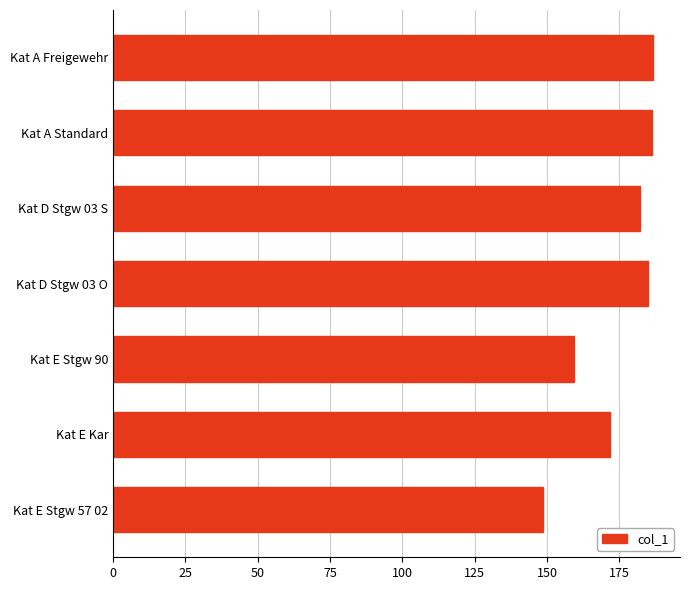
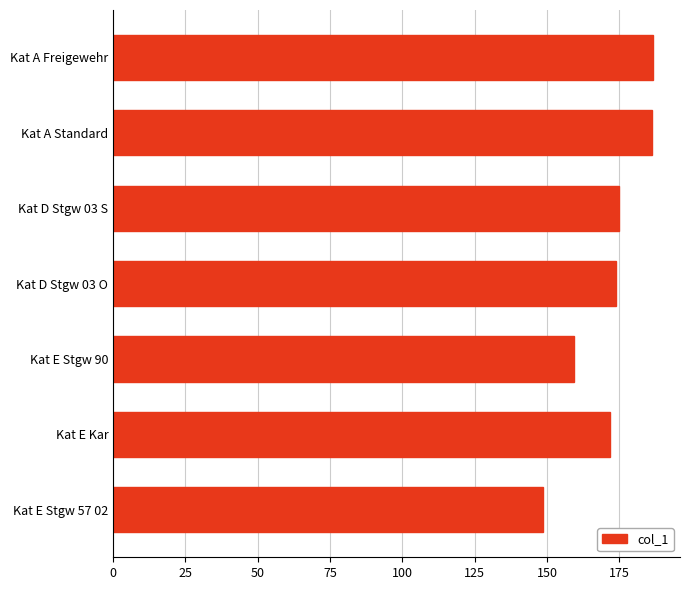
  {
    "Kat A Freigewehr": 187,
    "Kat A Standard": 186,
-   "Kat D Stgw 03 S": 182,
-   "Kat D Stgw 03 O": 185,
+   "Kat D Stgw 03 S": 175,
+   "Kat D Stgw 03 O": 174,
    "Kat E Stgw 90": 159,
    "Kat E Kar": 172,
    "Kat E Stgw 57 02": 149
  }
